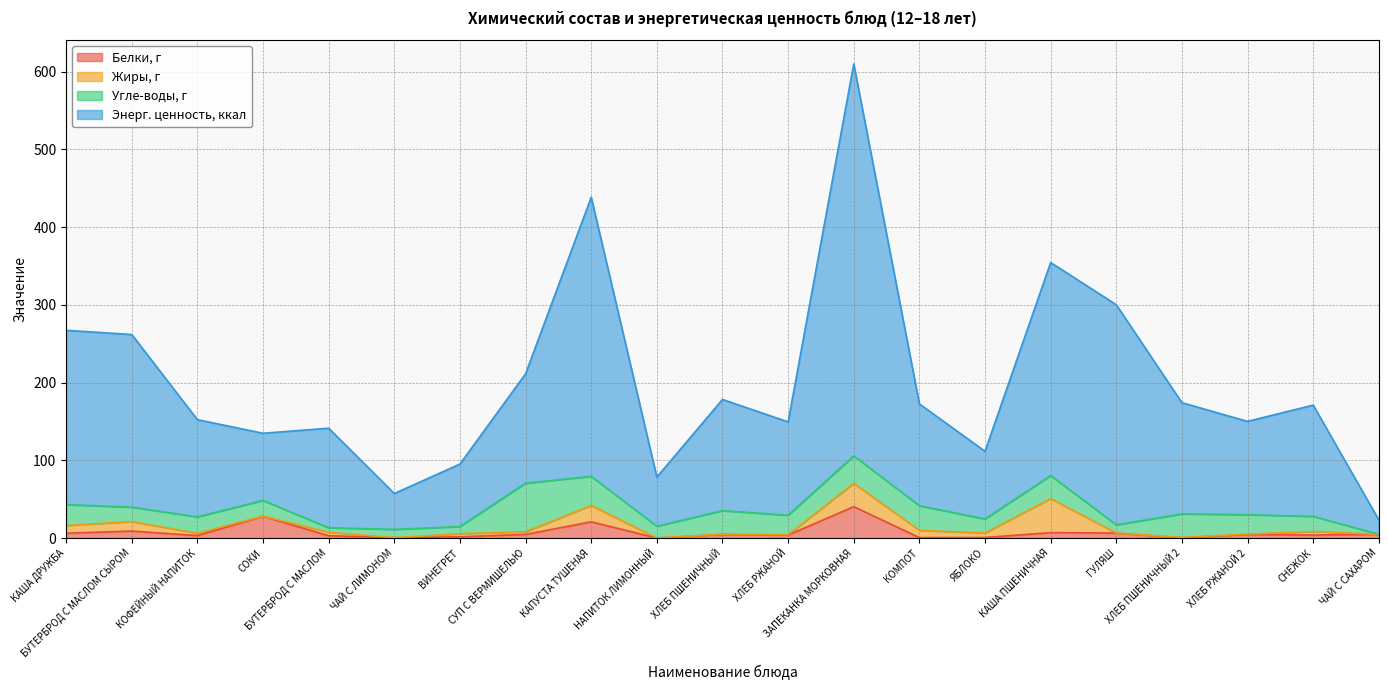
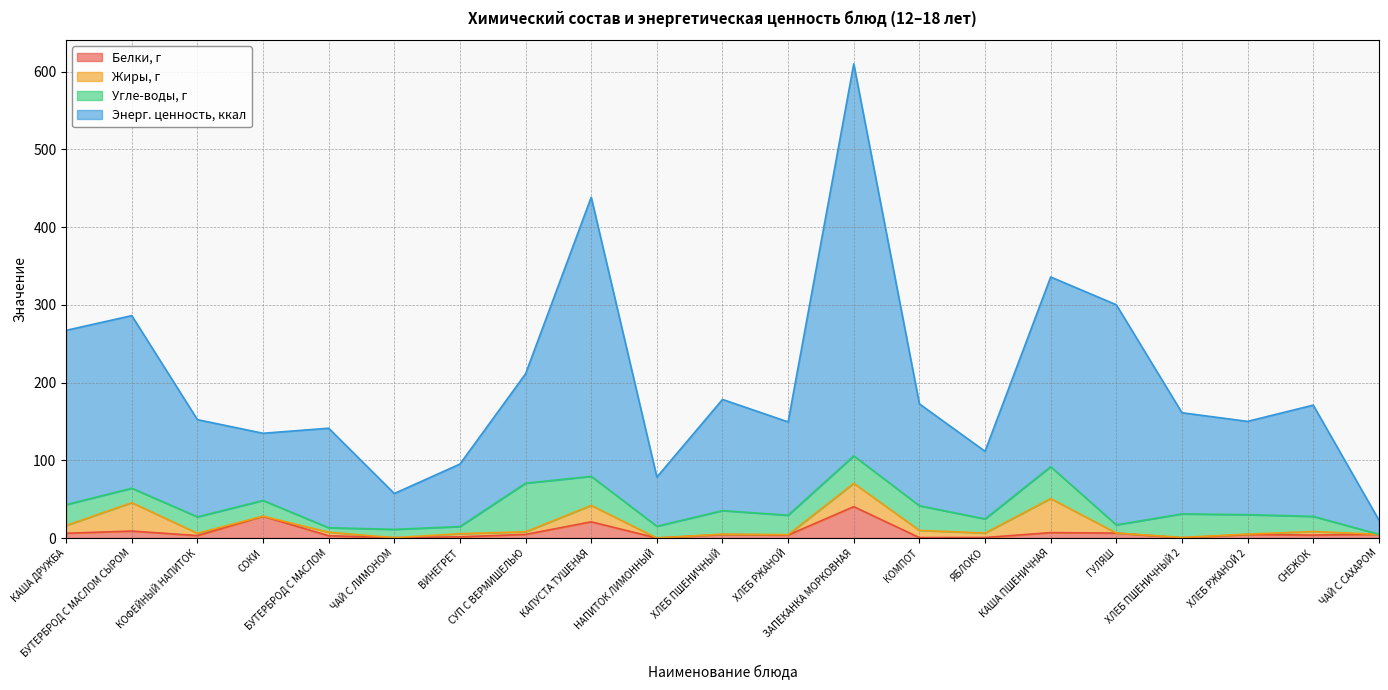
  {
    "Белки, г": {
      "КАША ДРУЖБА": 10,
      "БУТЕРБРОД С МАСЛОМ СЫРОМ": 10,
      "БУТЕРБРОД С МАСЛОМ": 0,
      "ВИНЕГРЕТ": 0,
      "СУП С ВЕРМИШЕЛЬЮ": 0,
      "КАПУСТА ТУШЕНАЯ": 20,
      "ЗАПЕКАНКА МОРКОВНАЯ": 40,
      "КОМПОТ": 0,
      "ЯБЛОКО": 0,
      "КАША ПШЕНИЧНАЯ": 10,
      "СНЕЖОК": 0
    },
    "Жиры, г": {
      "КАША ДРУЖБА": 10,
-     "БУТЕРБРОД С МАСЛОМ СЫРОМ": 10,
+     "БУТЕРБРОД С МАСЛОМ СЫРОМ": 40,
      "БУТЕРБРОД С МАСЛОМ": 0,
      "ВИНЕГРЕТ": 0,
      "СУП С ВЕРМИШЕЛЬЮ": 0,
      "КАПУСТА ТУШЕНАЯ": 20,
      "ЗАПЕКАНКА МОРКОВНАЯ": 30,
      "КОМПОТ": 10,
      "ЯБЛОКО": 10,
      "КАША ПШЕНИЧНАЯ": 40,
      "СНЕЖОК": 0
    },
    "Угле-воды, г": {
      "КАША ДРУЖБА": 30,
      "БУТЕРБРОД С МАСЛОМ СЫРОМ": 20,
      "КОФЕЙНЫЙ НАПИТОК": 20,
      "СОКИ": 20,
      "БУТЕРБРОД С МАСЛОМ": 10,
      "ЧАЙ С ЛИМОНОМ": 10,
      "ВИНЕГРЕТ": 10,
      "СУП С ВЕРМИШЕЛЬЮ": 60,
      "КАПУСТА ТУШЕНАЯ": 40,
      "НАПИТОК ЛИМОННЫЙ": 20,
      "ХЛЕБ ПШЕНИЧНЫЙ": 30,
      "ХЛЕБ РЖАНОЙ": 30,
      "ЗАПЕКАНКА МОРКОВНАЯ": 40,
      "КОМПОТ": 30,
      "ЯБЛОКО": 20,
-     "КАША ПШЕНИЧНАЯ": 30,
+     "КАША ПШЕНИЧНАЯ": 40,
      "ГУЛЯШ": 10,
      "ХЛЕБ ПШЕНИЧНЫЙ 2": 30,
      "ХЛЕБ РЖАНОЙ 2": 30,
      "СНЕЖОК": 20
    },
    "Энерг. ценность, ккал": {
      "КАША ДРУЖБА": 220,
      "БУТЕРБРОД С МАСЛОМ СЫРОМ": 220,
      "КОФЕЙНЫЙ НАПИТОК": 130,
      "СОКИ": 90,
      "БУТЕРБРОД С МАСЛОМ": 130,
      "ЧАЙ С ЛИМОНОМ": 50,
      "ВИНЕГРЕТ": 80,
      "СУП С ВЕРМИШЕЛЬЮ": 140,
      "КАПУСТА ТУШЕНАЯ": 360,
      "НАПИТОК ЛИМОННЫЙ": 60,
      "ХЛЕБ ПШЕНИЧНЫЙ": 140,
      "ХЛЕБ РЖАНОЙ": 120,
      "ЗАПЕКАНКА МОРКОВНАЯ": 500,
      "КОМПОТ": 130,
      "ЯБЛОКО": 90,
-     "КАША ПШЕНИЧНАЯ": 270,
+     "КАША ПШЕНИЧНАЯ": 240,
      "ГУЛЯШ": 280,
-     "ХЛЕБ ПШЕНИЧНЫЙ 2": 140,
+     "ХЛЕБ ПШЕНИЧНЫЙ 2": 130,
      "ХЛЕБ РЖАНОЙ 2": 120,
      "СНЕЖОК": 140,
      "ЧАЙ С САХАРОМ": 20
    }
  }
